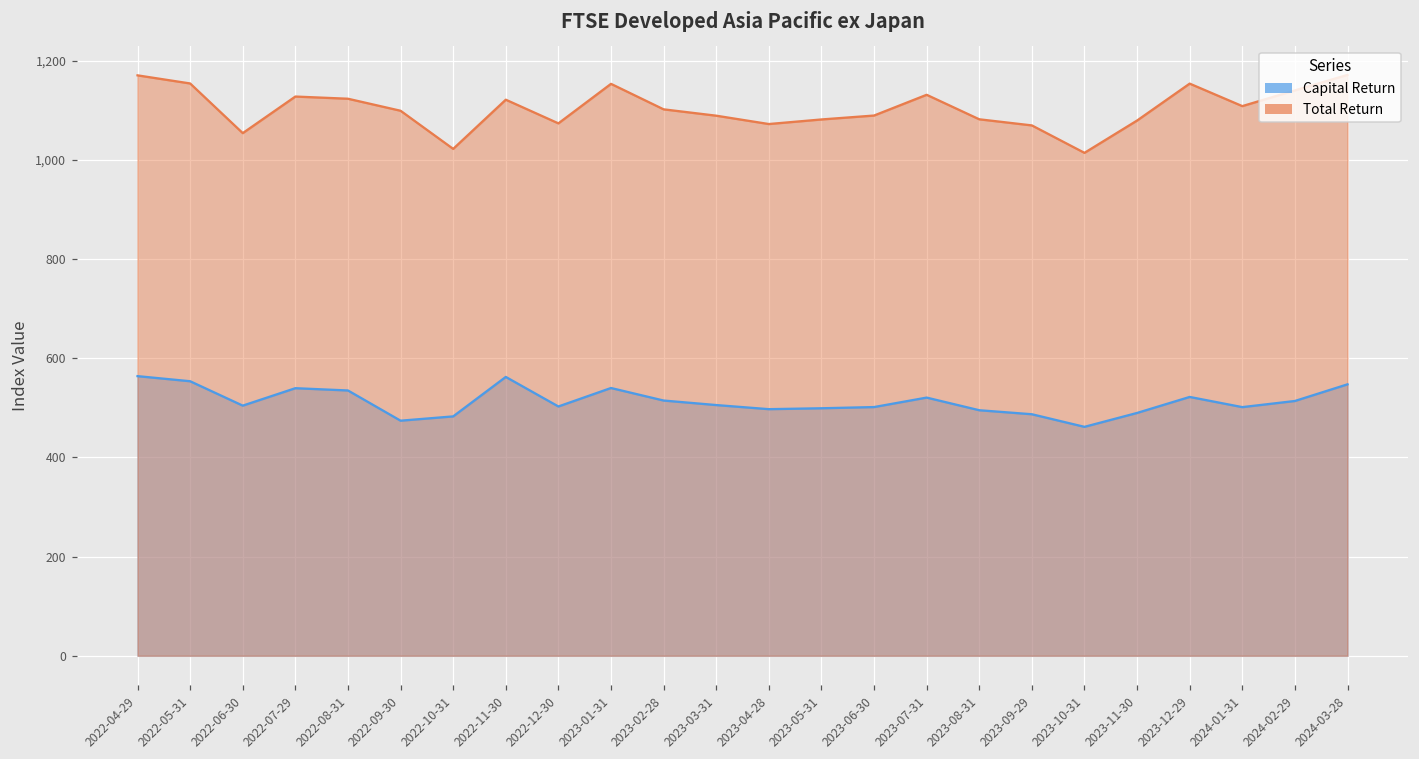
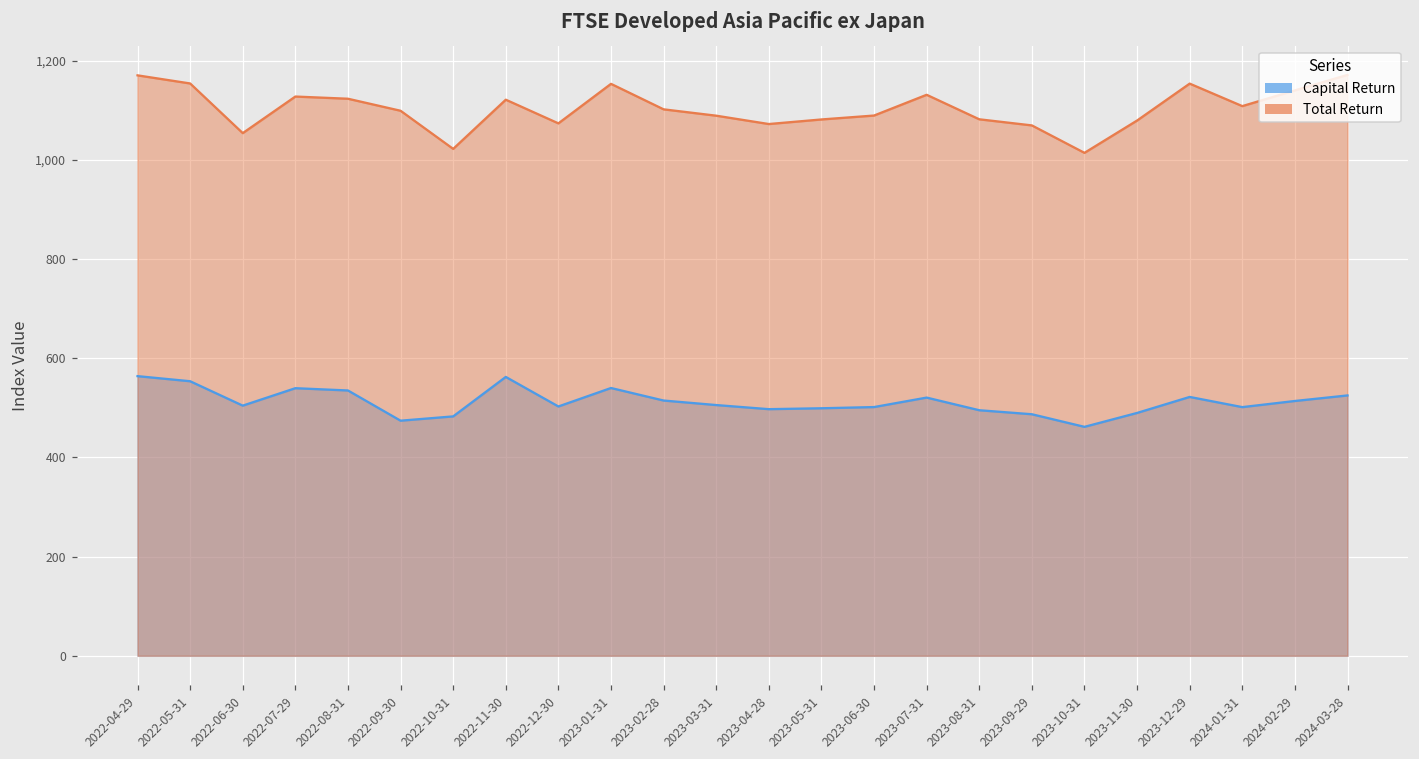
  {
    "Capital Return": {
      "2022-04-29": "560",
      "2022-05-31": "550",
      "2022-06-30": "500",
      "2022-07-29": "540",
      "2022-08-31": "540",
      "2022-09-30": "470",
      "2022-10-31": "480",
      "2022-11-30": "560",
      "2022-12-30": "500",
      "2023-01-31": "540",
      "2023-02-28": "510",
      "2023-03-31": "510",
      "2023-04-28": "500",
      "2023-05-31": "500",
      "2023-06-30": "500",
      "2023-07-31": "520",
      "2023-08-31": "500",
      "2023-09-29": "490",
      "2023-10-31": "460",
      "2023-11-30": "490",
      "2023-12-29": "520",
      "2024-01-31": "500",
      "2024-02-29": "510",
-     "2024-03-28": "550"
+     "2024-03-28": "530"
    },
    "Total Return": {
      "2022-04-29": "1,170",
      "2022-05-31": "1,150",
      "2022-06-30": "1,050",
      "2022-07-29": "1,130",
      "2022-08-31": "1,120",
      "2022-09-30": "1,100",
      "2022-10-31": "1,020",
      "2022-11-30": "1,120",
      "2022-12-30": "1,070",
      "2023-01-31": "1,150",
      "2023-02-28": "1,100",
      "2023-03-31": "1,090",
      "2023-04-28": "1,070",
      "2023-05-31": "1,080",
      "2023-06-30": "1,090",
      "2023-07-31": "1,130",
      "2023-08-31": "1,080",
      "2023-09-29": "1,070",
      "2023-10-31": "1,010",
      "2023-11-30": "1,080",
      "2023-12-29": "1,150",
      "2024-01-31": "1,110"
    }
  }
